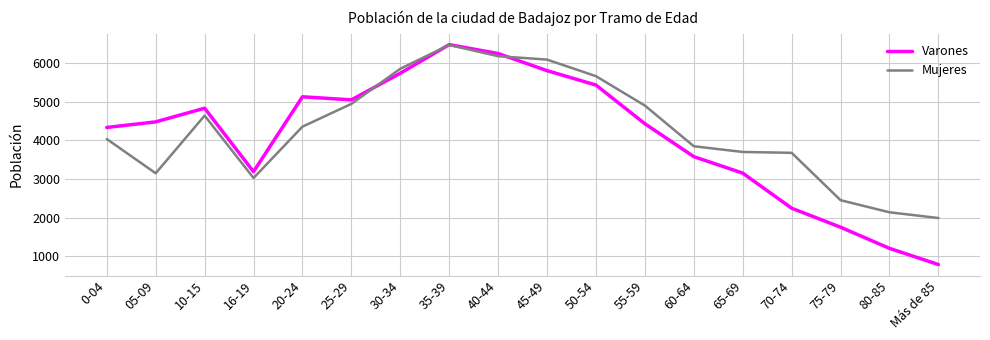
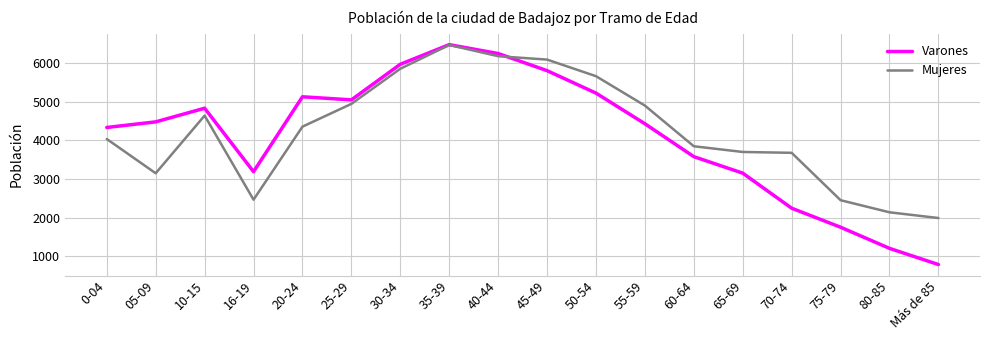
  {
    "Varones": {
      "0-04": 4300,
      "05-09": 4500,
      "10-15": 4800,
      "16-19": 3200,
      "20-24": 5100,
      "25-29": 5100,
-     "30-34": 5700,
+     "30-34": 6000,
      "40-44": 6300,
      "45-49": 5800,
-     "50-54": 5400,
+     "50-54": 5200,
      "55-59": 4400,
      "60-64": 3600,
      "65-69": 3200,
      "70-74": 2200,
      "75-79": 1800,
      "80-85": 1200,
      "Más de 85": 800
    },
    "Mujeres": {
      "0-04": 4000,
      "05-09": 3200,
      "10-15": 4600,
-     "16-19": 3000,
+     "16-19": 2500,
      "20-24": 4400,
      "25-29": 4900,
      "30-34": 5900,
      "40-44": 6200,
      "45-49": 6100,
      "50-54": 5700,
      "55-59": 4900,
      "60-64": 3900,
      "65-69": 3700,
      "70-74": 3700,
      "75-79": 2500,
      "80-85": 2100,
      "Más de 85": 2000
    }
  }
